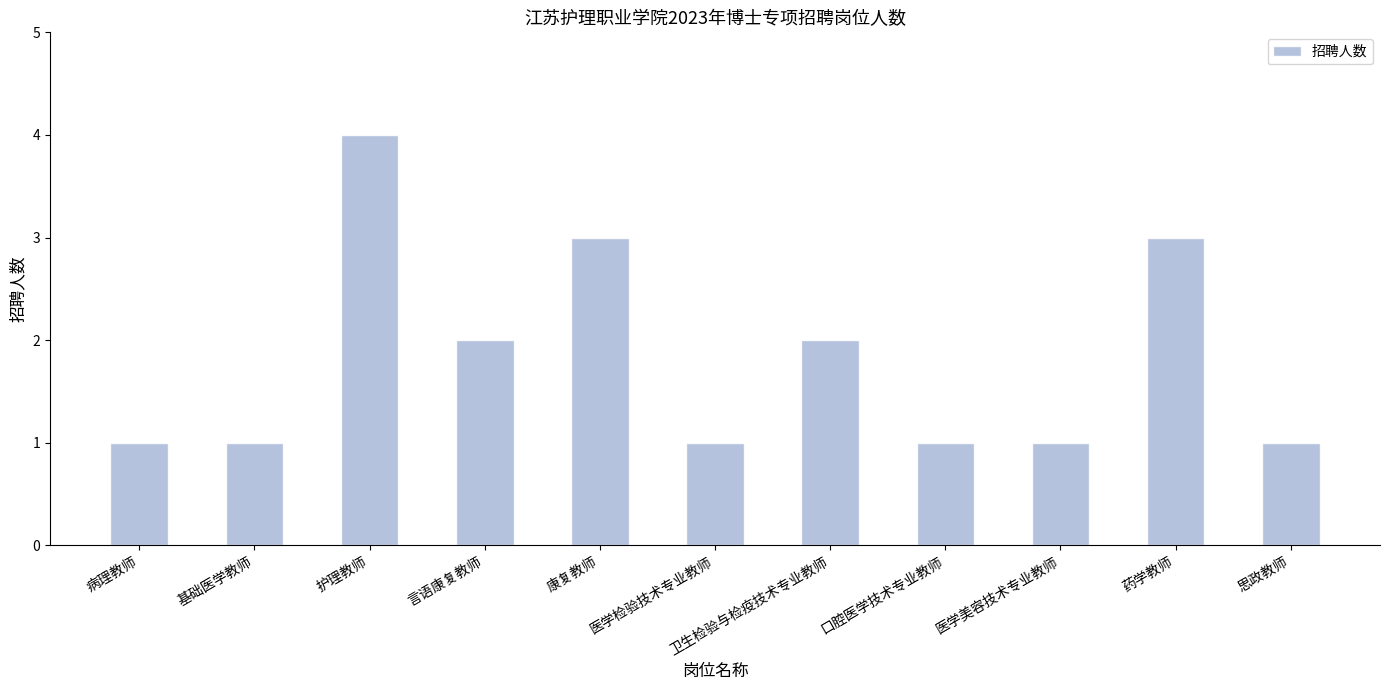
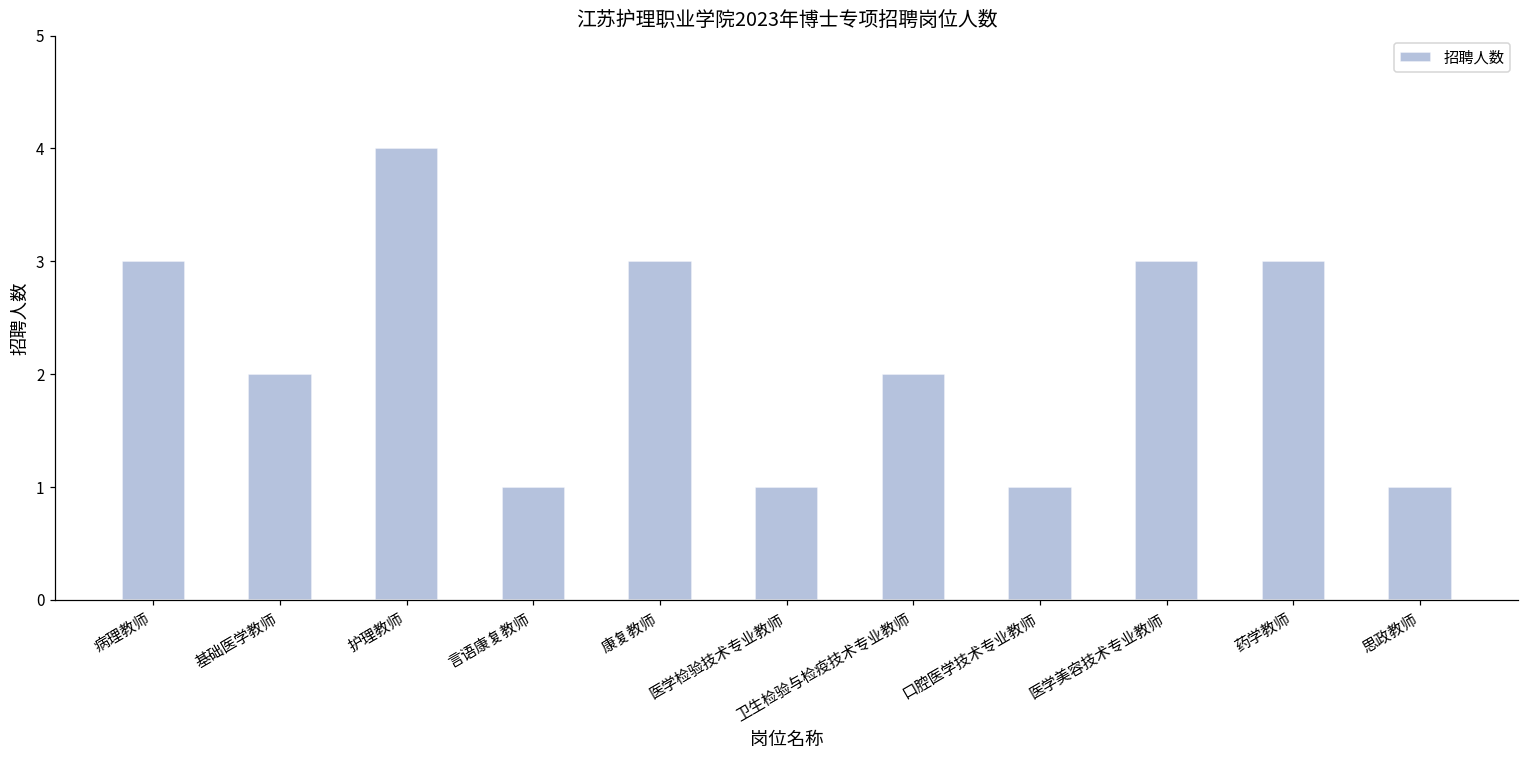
  {
-   "病理教师": 1,
-   "基础医学教师": 1,
+   "病理教师": 3,
+   "基础医学教师": 2,
    "护理教师": 4,
-   "言语康复教师": 2,
+   "言语康复教师": 1,
    "康复教师": 3,
    "医学检验技术专业教师": 1,
    "卫生检验与检疫技术专业教师": 2,
    "口腔医学技术专业教师": 1,
-   "医学美容技术专业教师": 1,
+   "医学美容技术专业教师": 3,
    "药学教师": 3,
    "思政教师": 1
  }
